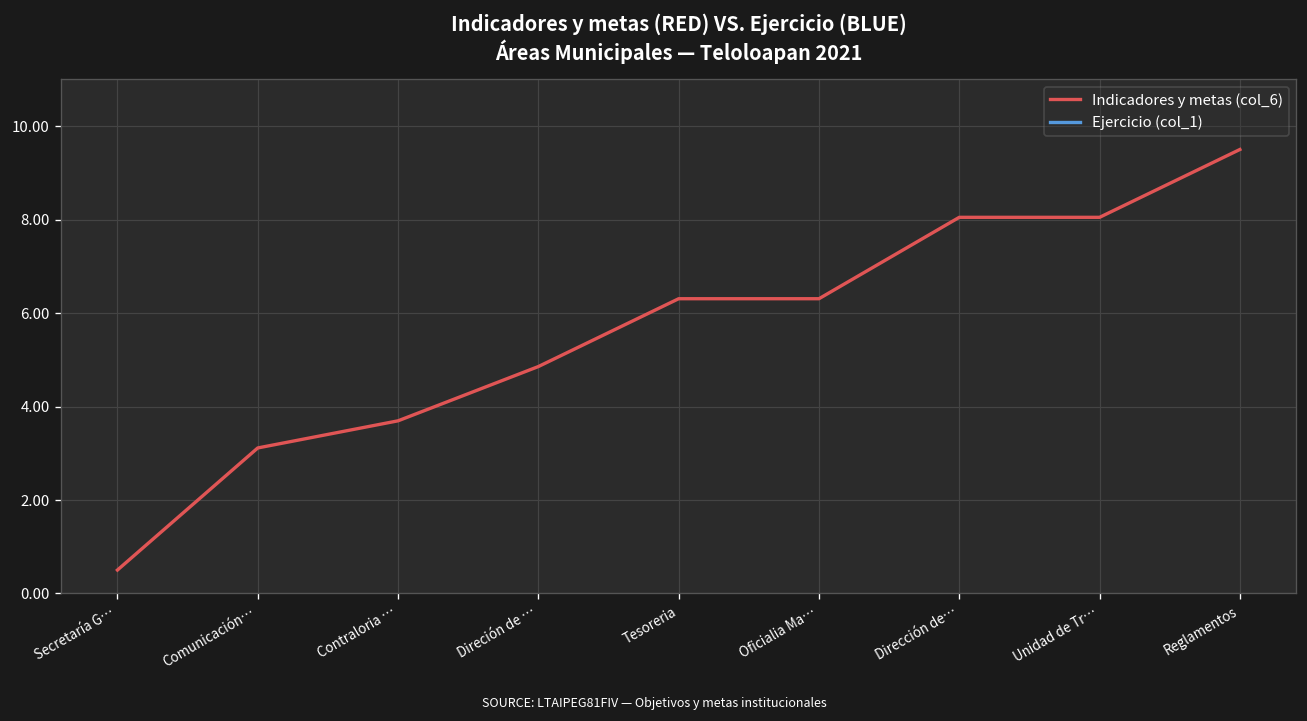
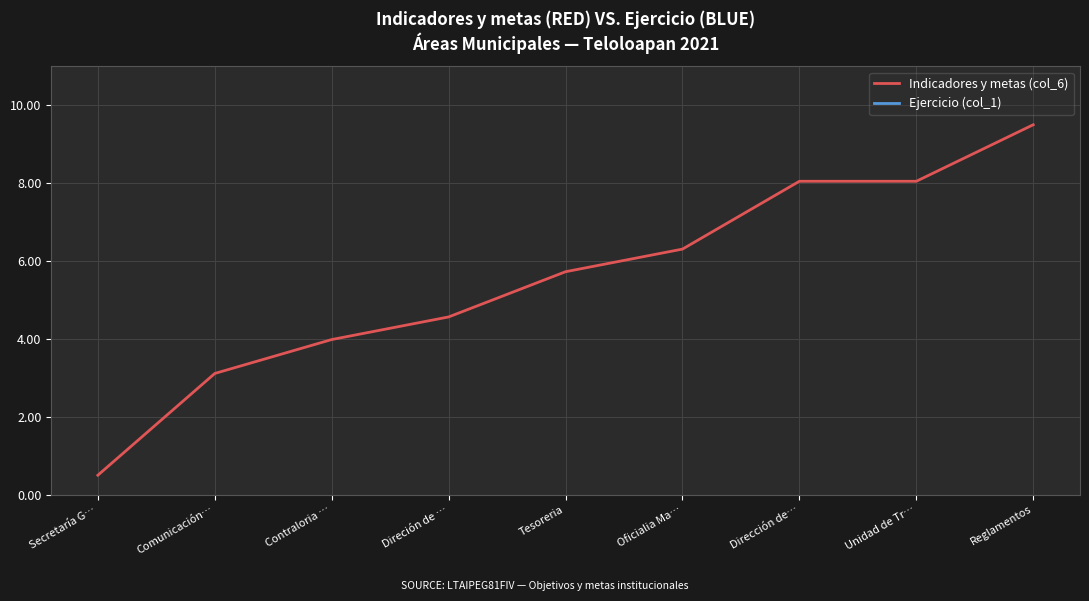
  {
    "Secretaría G…": 0.5,
    "Comunicación…": 3.1,
-   "Contraloria …": 3.7,
-   "Direción de …": 4.9,
-   "Tesoreria": 6.3,
+   "Contraloria …": 4.0,
+   "Direción de …": 4.6,
+   "Tesoreria": 5.7,
    "Oficialia Ma…": 6.3,
    "Dirección de…": 8.0,
    "Unidad de Tr…": 8.0,
    "Reglamentos": 9.5
  }
